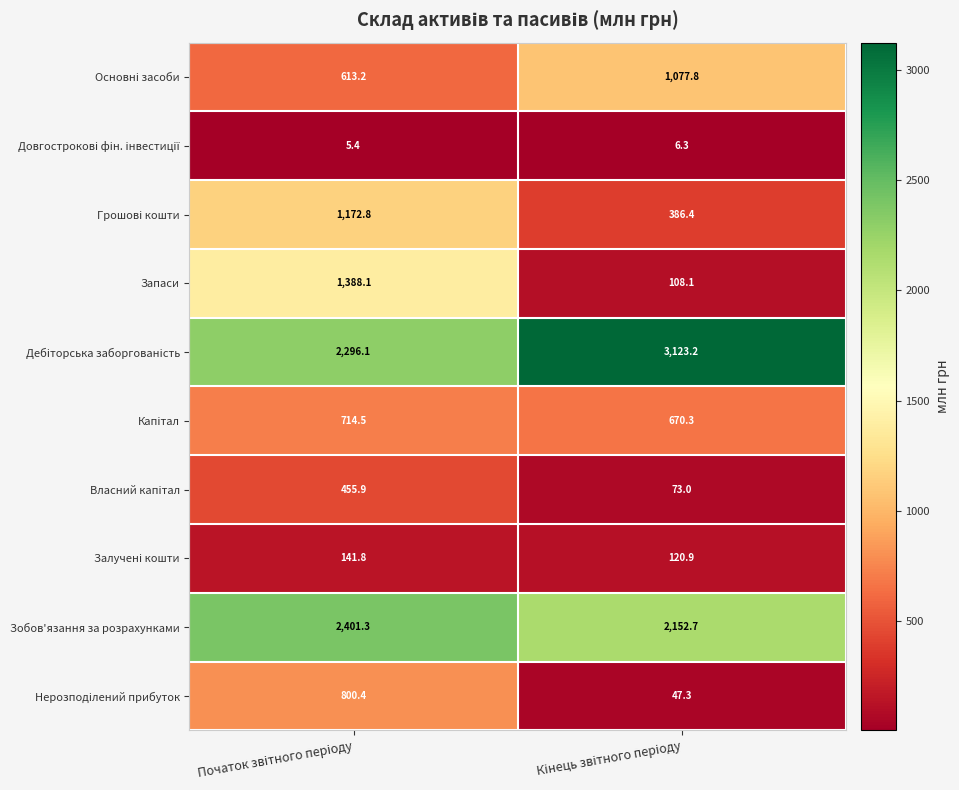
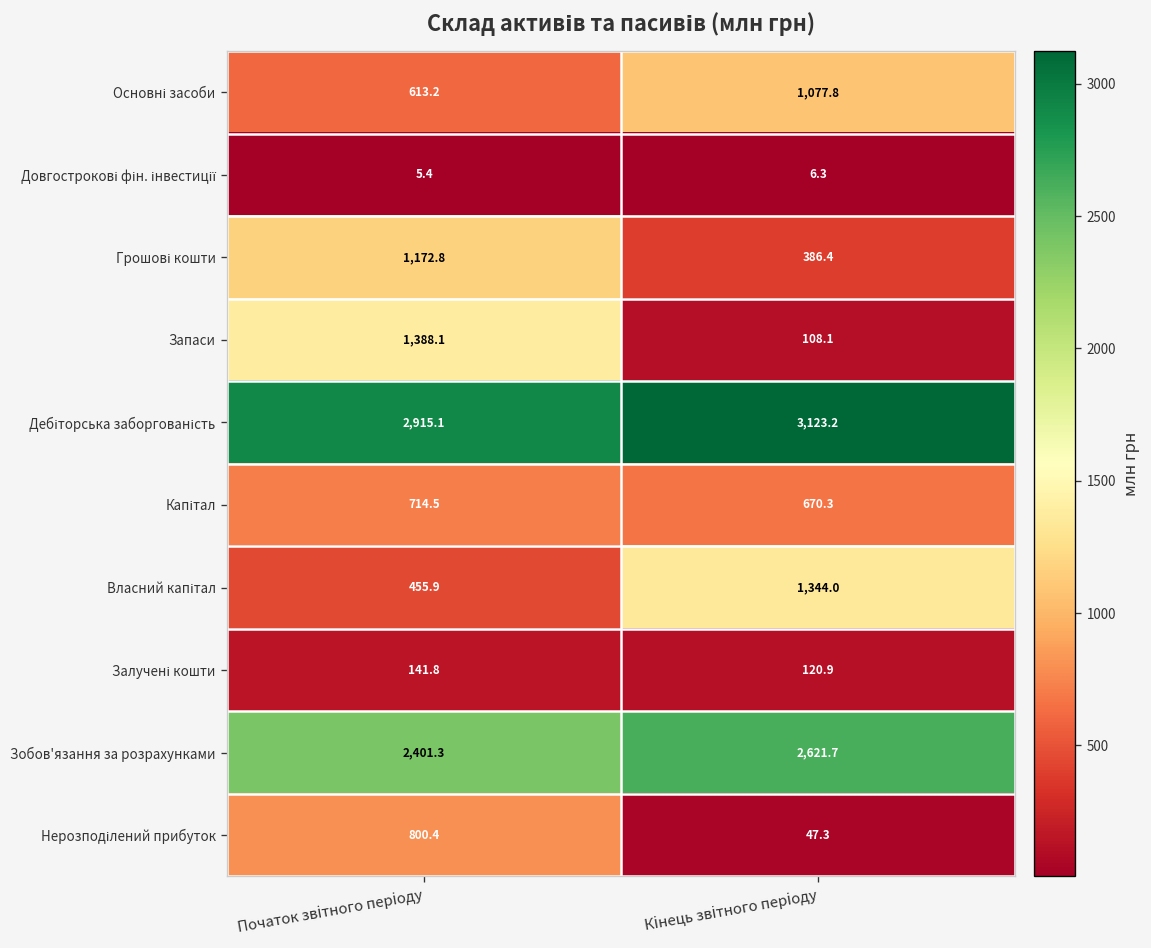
  {
    "Основні засоби": {
      "Початок звітного періоду": "613.2",
      "Кінець звітного періоду": "1,077.8"
    },
    "Довгострокові фін. інвестиції": {
      "Початок звітного періоду": "5.4",
      "Кінець звітного періоду": "6.3"
    },
    "Грошові кошти": {
      "Початок звітного періоду": "1,172.8",
      "Кінець звітного періоду": "386.4"
    },
    "Запаси": {
      "Початок звітного періоду": "1,388.1",
      "Кінець звітного періоду": "108.1"
    },
    "Дебіторська заборгованість": {
-     "Початок звітного періоду": "2,296.1",
+     "Початок звітного періоду": "2,915.1",
      "Кінець звітного періоду": "3,123.2"
    },
    "Капітал": {
      "Початок звітного періоду": "714.5",
      "Кінець звітного періоду": "670.3"
    },
    "Власний капітал": {
      "Початок звітного періоду": "455.9",
-     "Кінець звітного періоду": "73.0"
+     "Кінець звітного періоду": "1,344.0"
    },
    "Залучені кошти": {
      "Початок звітного періоду": "141.8",
      "Кінець звітного періоду": "120.9"
    },
    "Зобов'язання за розрахунками": {
      "Початок звітного періоду": "2,401.3",
-     "Кінець звітного періоду": "2,152.7"
+     "Кінець звітного періоду": "2,621.7"
    },
    "Нерозподілений прибуток": {
      "Початок звітного періоду": "800.4",
      "Кінець звітного періоду": "47.3"
    }
  }
